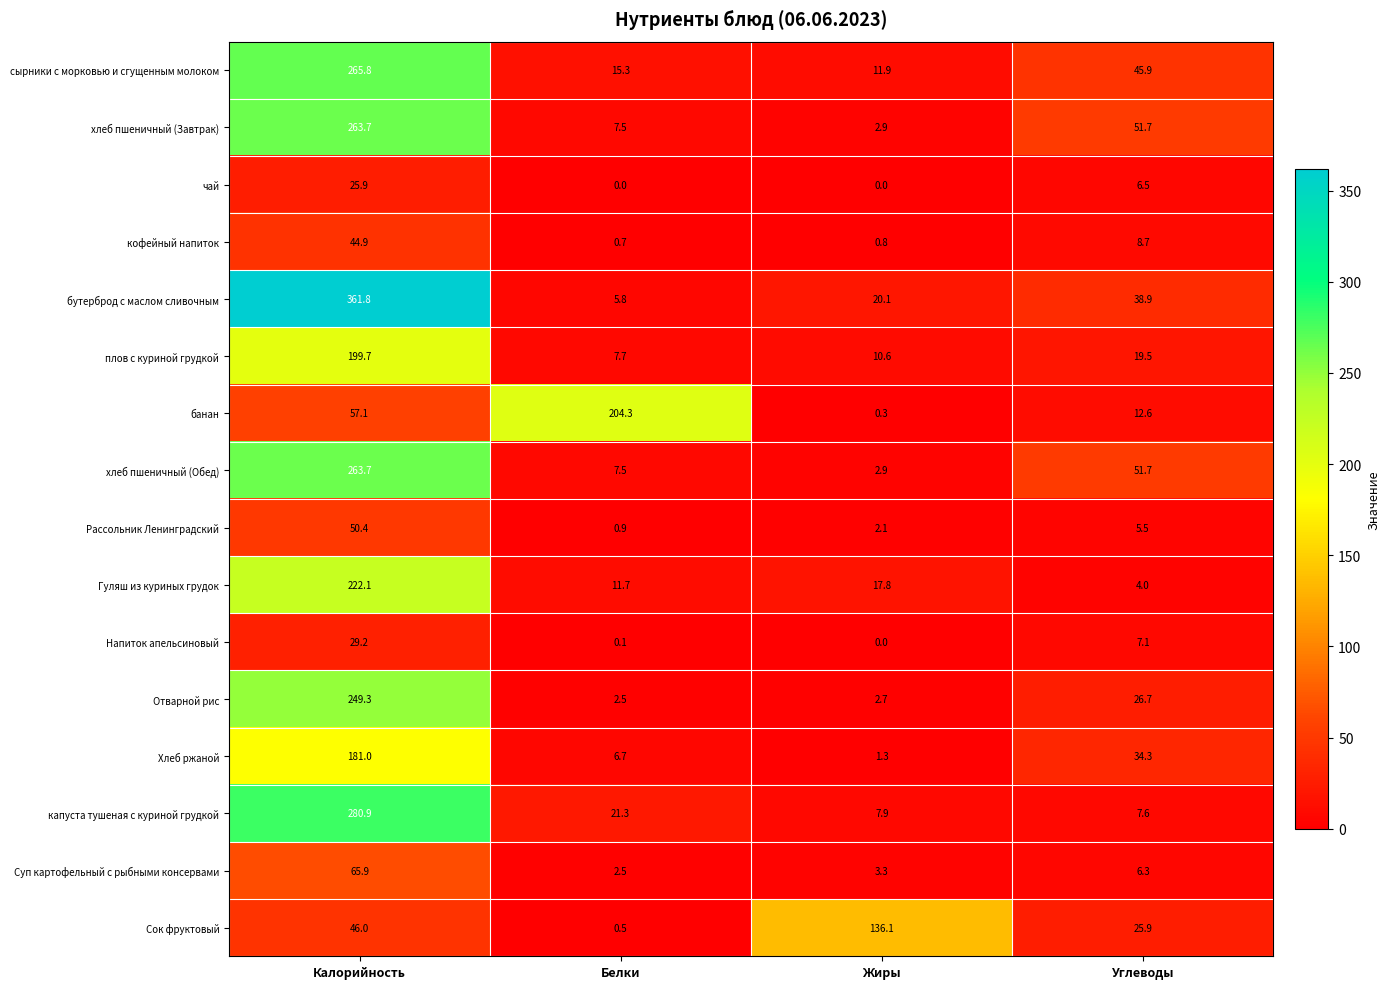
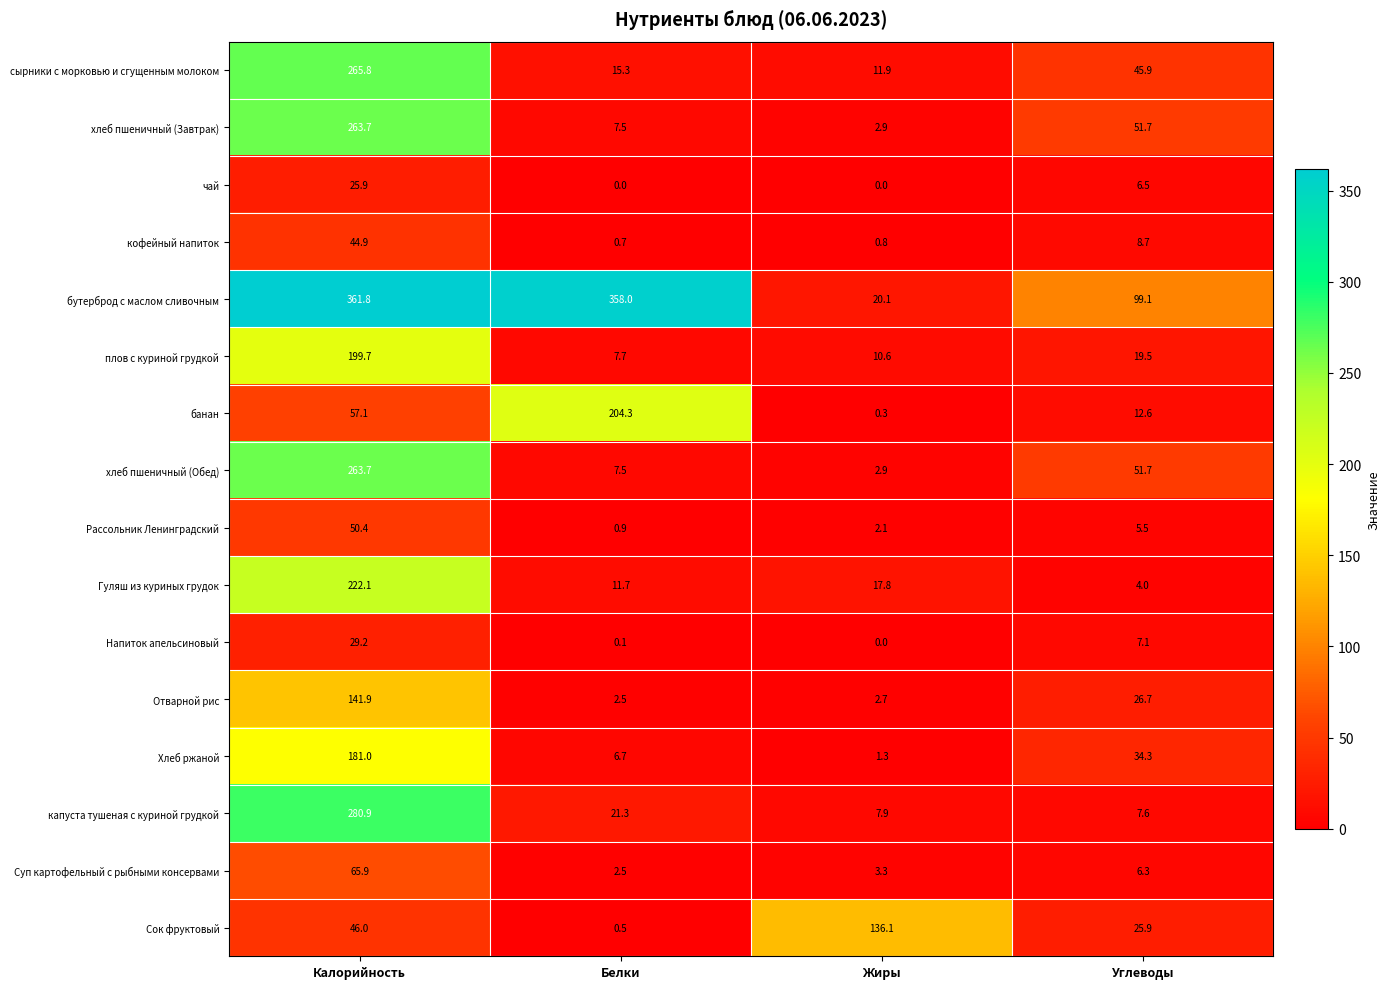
  {
    "сырники с морковью и сгущенным молоком": {
      "Калорийность": 265.8,
      "Белки": 15.3,
      "Жиры": 11.9,
      "Углеводы": 45.9
    },
    "хлеб пшеничный (Завтрак)": {
      "Калорийность": 263.7,
      "Белки": 7.5,
      "Жиры": 2.9,
      "Углеводы": 51.7
    },
    "чай": {
      "Калорийность": 25.9,
      "Белки": 0.0,
      "Жиры": 0.0,
      "Углеводы": 6.5
    },
    "кофейный напиток": {
      "Калорийность": 44.9,
      "Белки": 0.7,
      "Жиры": 0.8,
      "Углеводы": 8.7
    },
    "бутерброд с маслом сливочным": {
      "Калорийность": 361.8,
-     "Белки": 5.8,
+     "Белки": 358.0,
      "Жиры": 20.1,
-     "Углеводы": 38.9
+     "Углеводы": 99.1
    },
    "плов с куриной грудкой": {
      "Калорийность": 199.7,
      "Белки": 7.7,
      "Жиры": 10.6,
      "Углеводы": 19.5
    },
    "банан": {
      "Калорийность": 57.1,
      "Белки": 204.3,
      "Жиры": 0.3,
      "Углеводы": 12.6
    },
    "хлеб пшеничный (Обед)": {
      "Калорийность": 263.7,
      "Белки": 7.5,
      "Жиры": 2.9,
      "Углеводы": 51.7
    },
    "Рассольник Ленинградский": {
      "Калорийность": 50.4,
      "Белки": 0.9,
      "Жиры": 2.1,
      "Углеводы": 5.5
    },
    "Гуляш из куриных грудок": {
      "Калорийность": 222.1,
      "Белки": 11.7,
      "Жиры": 17.8,
      "Углеводы": 4.0
    },
    "Напиток апельсиновый": {
      "Калорийность": 29.2,
      "Белки": 0.1,
      "Жиры": 0.0,
      "Углеводы": 7.1
    },
    "Отварной рис": {
-     "Калорийность": 249.3,
+     "Калорийность": 141.9,
      "Белки": 2.5,
      "Жиры": 2.7,
      "Углеводы": 26.7
    },
    "Хлеб ржаной": {
      "Калорийность": 181.0,
      "Белки": 6.7,
      "Жиры": 1.3,
      "Углеводы": 34.3
    },
    "капуста тушеная с куриной грудкой": {
      "Калорийность": 280.9,
      "Белки": 21.3,
      "Жиры": 7.9,
      "Углеводы": 7.6
    },
    "Суп картофельный с рыбными консервами": {
      "Калорийность": 65.9,
      "Белки": 2.5,
      "Жиры": 3.3,
      "Углеводы": 6.3
    },
    "Сок фруктовый": {
      "Калорийность": 46.0,
      "Белки": 0.5,
      "Жиры": 136.1,
      "Углеводы": 25.9
    }
  }
